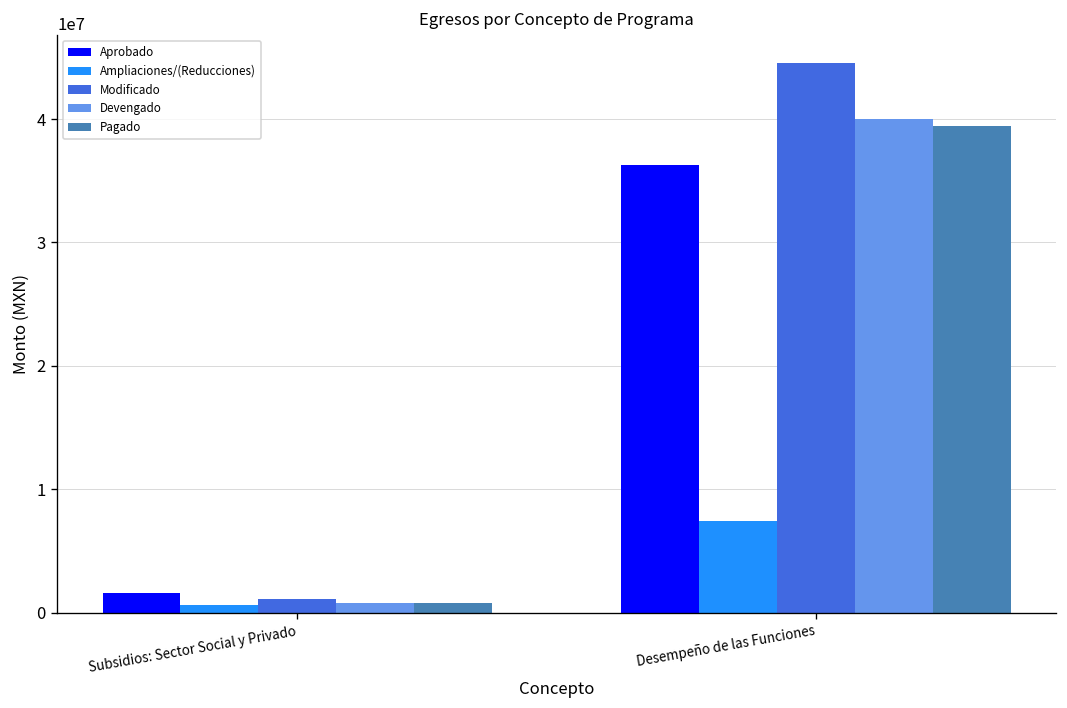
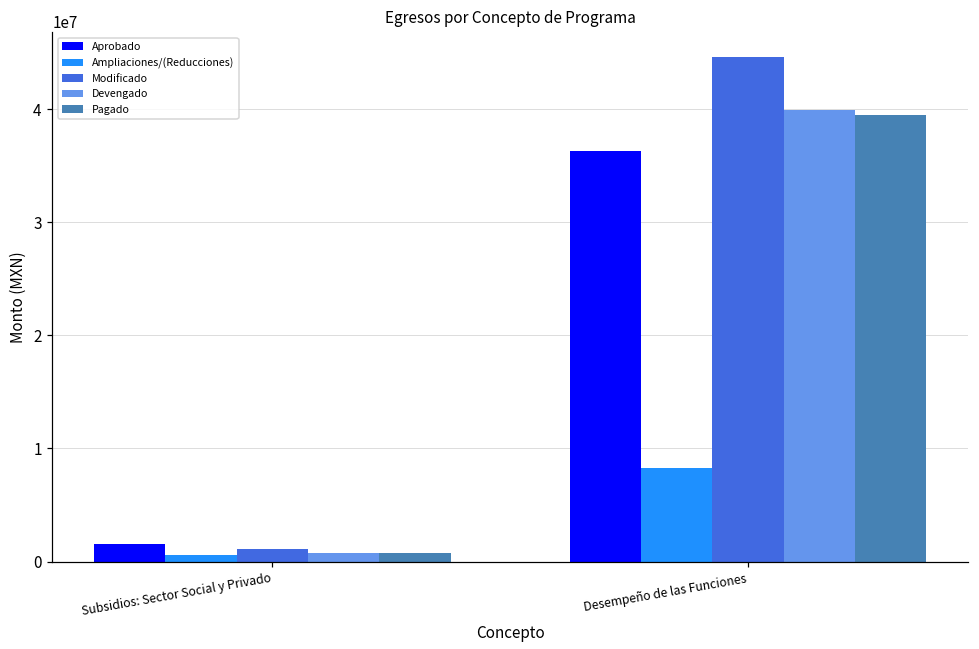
  {
    "Aprobado": {
      "Subsidios: Sector Social y Privado": 1600000,
      "Desempeño de las Funciones": 36300000
    },
    "Ampliaciones/(Reducciones)": {
      "Subsidios: Sector Social y Privado": 600000,
-     "Desempeño de las Funciones": 7400000
+     "Desempeño de las Funciones": 8300000
    }
  }
